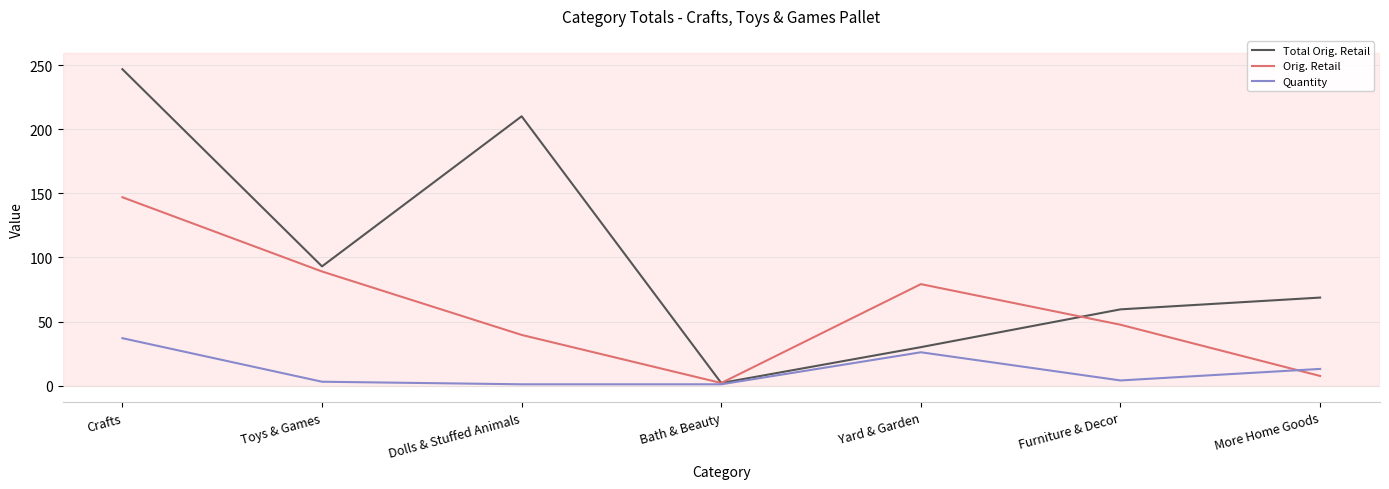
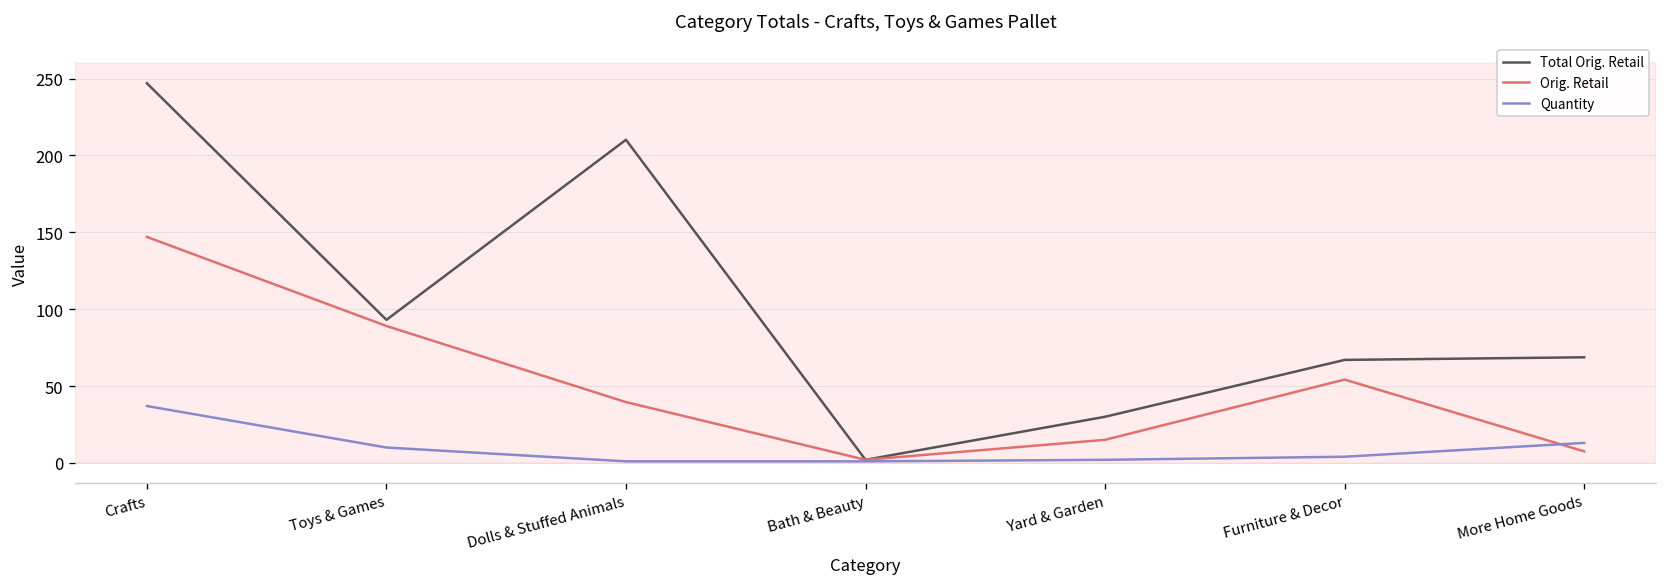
  {
    "Total Orig. Retail": {
      "Crafts": 247,
      "Toys & Games": 93,
      "Dolls & Stuffed Animals": 210,
      "Yard & Garden": 30,
-     "Furniture & Decor": 60,
+     "Furniture & Decor": 67,
      "More Home Goods": 69
    },
    "Orig. Retail": {
      "Crafts": 147,
      "Toys & Games": 89,
      "Dolls & Stuffed Animals": 40,
-     "Yard & Garden": 79,
-     "Furniture & Decor": 48,
+     "Yard & Garden": 15,
+     "Furniture & Decor": 54,
      "More Home Goods": 8
    },
    "Quantity": {
      "Crafts": 37,
-     "Toys & Games": 3,
+     "Toys & Games": 10,
      "Dolls & Stuffed Animals": 1,
-     "Yard & Garden": 26,
+     "Yard & Garden": 2,
      "Furniture & Decor": 4,
      "More Home Goods": 13
    }
  }
